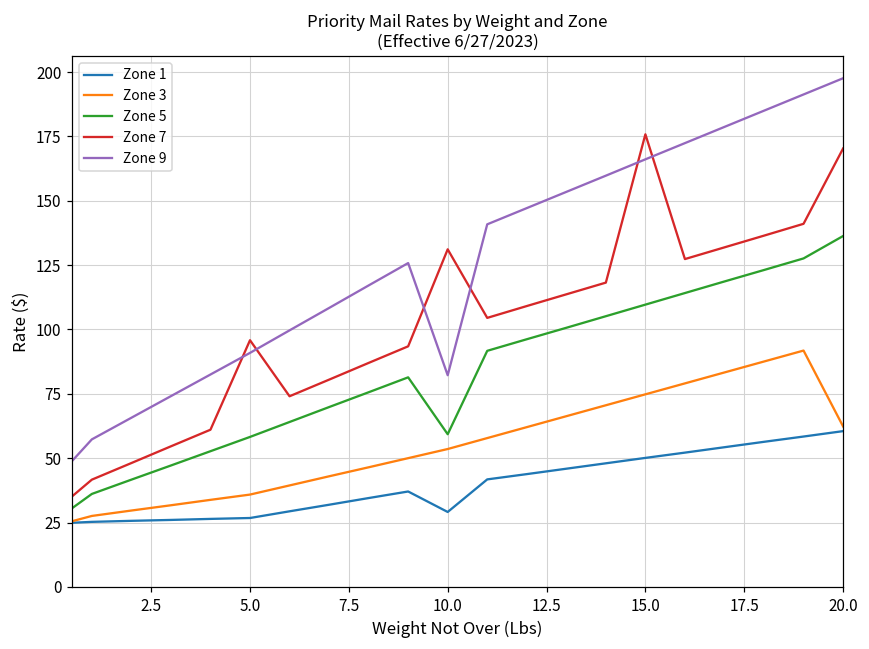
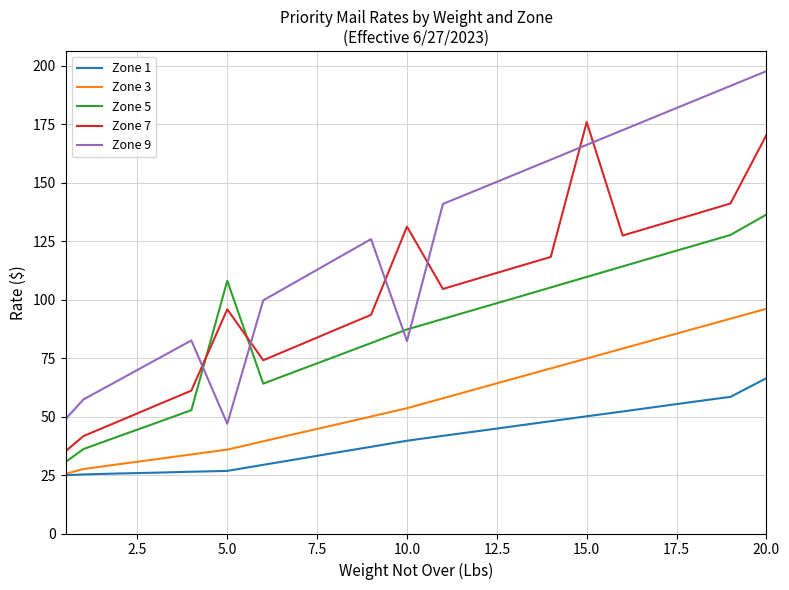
  {
    "Zone 1": {
      "5.0": 27,
-     "10.0": 29,
+     "10.0": 40,
      "15.0": 50,
-     "20.0": 61
+     "20.0": 66
    },
    "Zone 3": {
      "5.0": 36,
      "10.0": 54,
      "15.0": 75,
-     "20.0": 62
+     "20.0": 96
    },
    "Zone 5": {
-     "5.0": 58,
-     "10.0": 59,
+     "5.0": 108,
+     "10.0": 87,
      "15.0": 110,
      "20.0": 136
    },
    "Zone 7": {
      "5.0": 96,
      "10.0": 131,
      "15.0": 176,
      "20.0": 170
    },
    "Zone 9": {
-     "5.0": 91,
+     "5.0": 47,
      "10.0": 82,
      "15.0": 166,
      "20.0": 198
    }
  }
